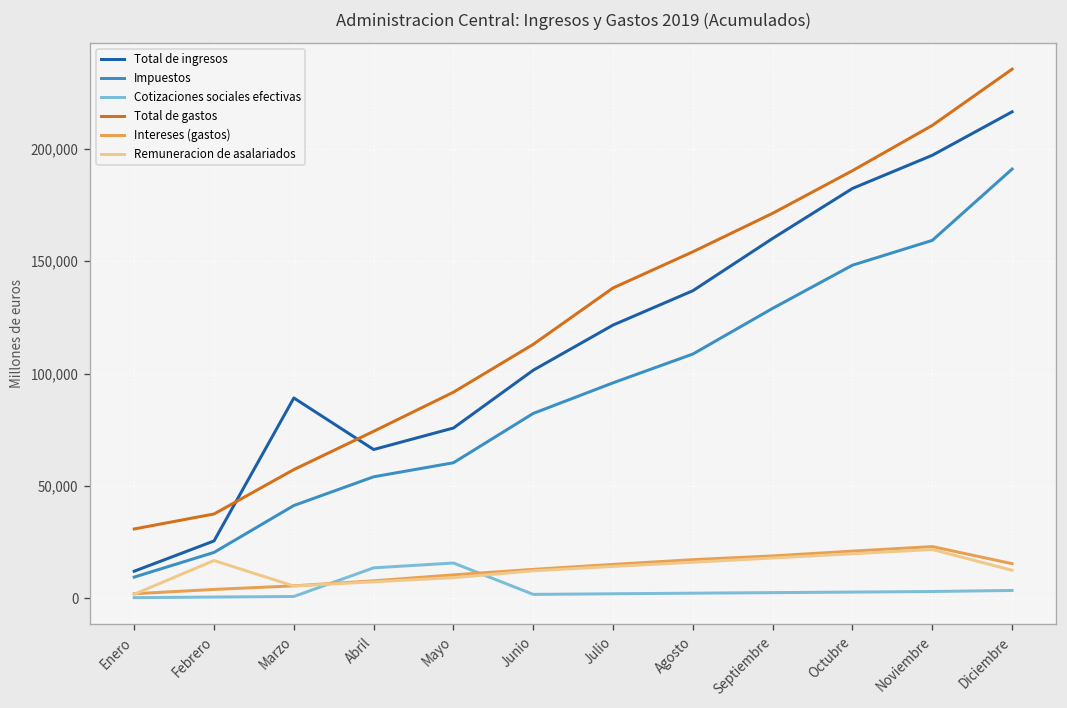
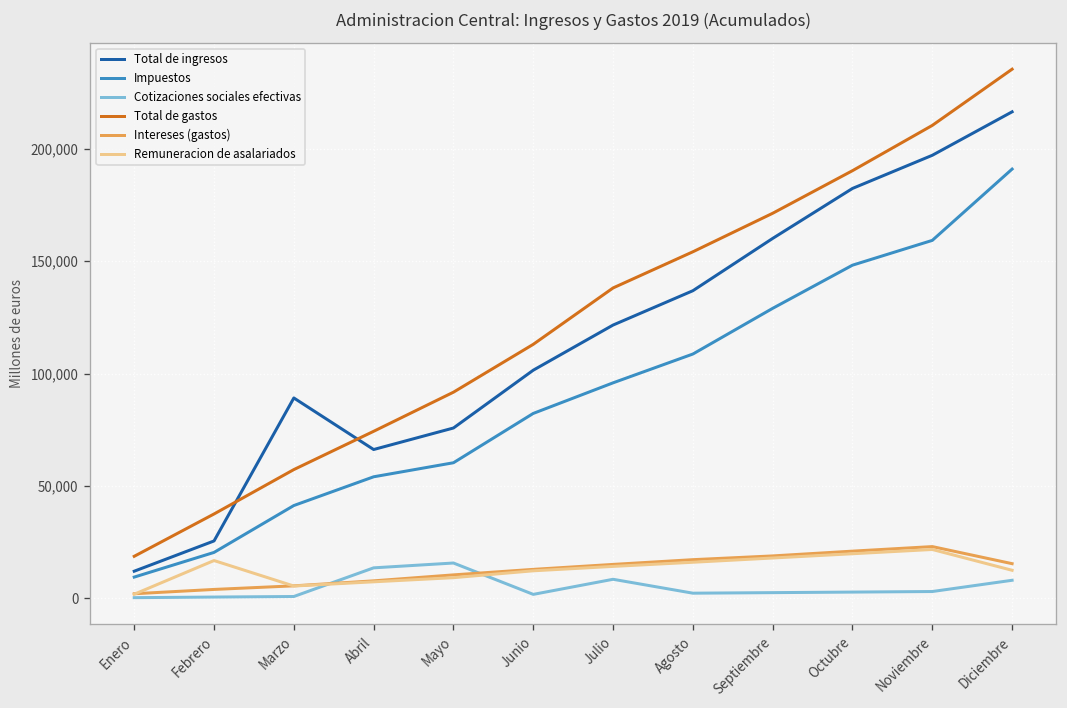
  {
    "Total de ingresos": {
      "Enero": "12,000",
      "Febrero": "26,000",
      "Marzo": "89,000",
      "Abril": "66,000",
      "Mayo": "76,000",
      "Junio": "101,000",
      "Julio": "122,000",
      "Agosto": "137,000",
      "Septiembre": "160,000",
      "Octubre": "182,000",
      "Noviembre": "197,000",
      "Diciembre": "216,000"
    },
    "Impuestos": {
      "Enero": "9,000",
      "Febrero": "20,000",
      "Marzo": "41,000",
      "Abril": "54,000",
      "Mayo": "60,000",
      "Junio": "82,000",
      "Julio": "96,000",
      "Agosto": "109,000",
      "Septiembre": "129,000",
      "Octubre": "148,000",
      "Noviembre": "159,000",
      "Diciembre": "191,000"
    },
    "Cotizaciones sociales efectivas": {
      "Enero": "0",
      "Febrero": "1,000",
      "Marzo": "1,000",
      "Abril": "14,000",
      "Mayo": "16,000",
      "Junio": "2,000",
-     "Julio": "2,000",
+     "Julio": "8,000",
      "Agosto": "2,000",
      "Septiembre": "3,000",
      "Octubre": "3,000",
      "Noviembre": "3,000",
-     "Diciembre": "3,000"
+     "Diciembre": "8,000"
    },
    "Total de gastos": {
-     "Enero": "31,000",
+     "Enero": "19,000",
      "Febrero": "38,000",
      "Marzo": "57,000",
      "Abril": "74,000",
      "Mayo": "92,000",
      "Junio": "113,000",
      "Julio": "138,000",
      "Agosto": "154,000",
      "Septiembre": "171,000",
      "Octubre": "190,000",
      "Noviembre": "210,000",
      "Diciembre": "235,000"
    },
    "Intereses (gastos)": {
      "Febrero": "4,000",
      "Diciembre": "15,000"
    },
    "Remuneracion de asalariados": {
      "Febrero": "17,000",
      "Diciembre": "12,000"
    }
  }
